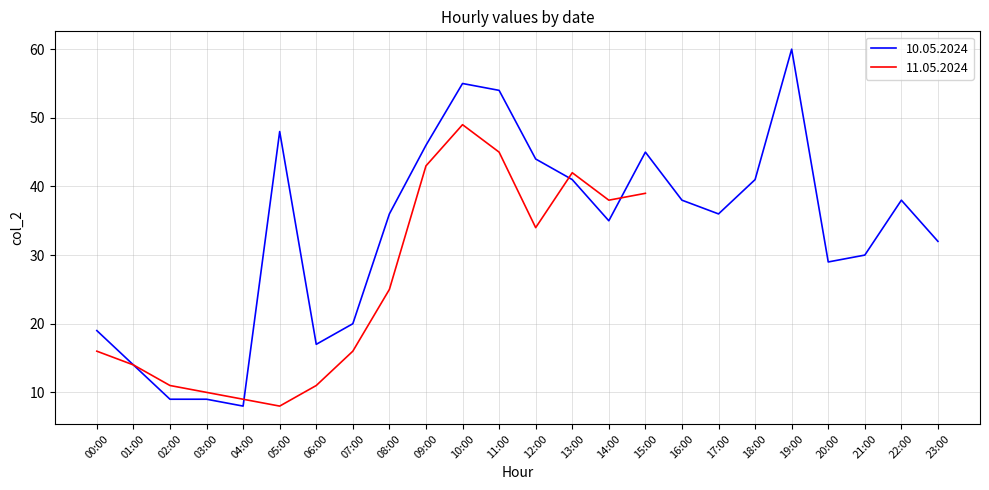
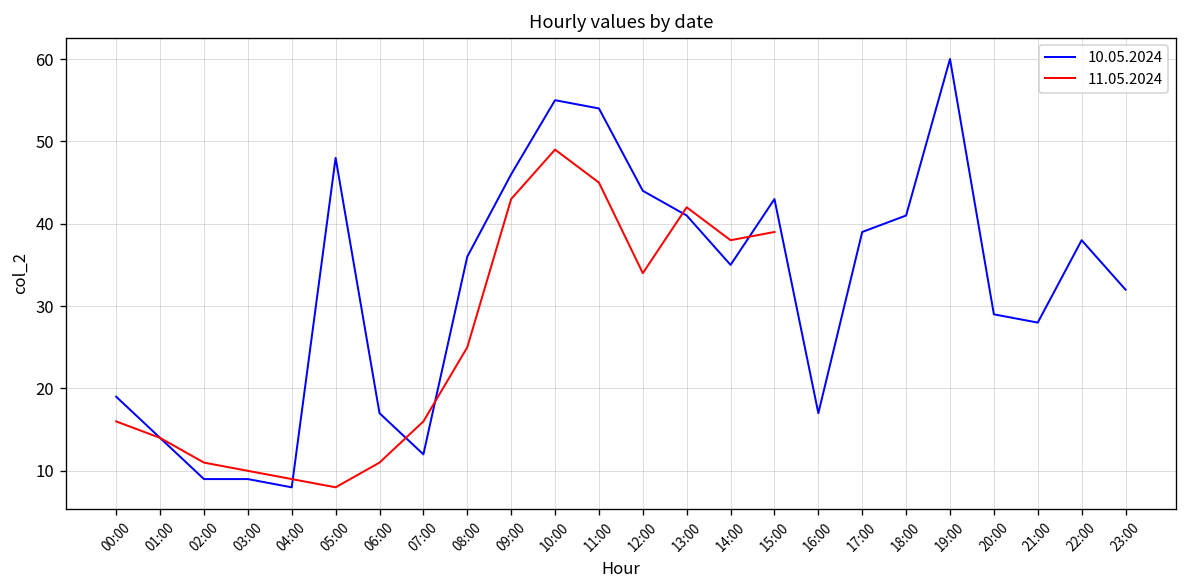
  {
    "10.05.2024": {
      "00:00": 19,
      "02:00": 9,
      "03:00": 9,
      "04:00": 8,
      "05:00": 48,
      "06:00": 17,
-     "07:00": 20,
+     "07:00": 12,
      "08:00": 36,
      "09:00": 46,
      "10:00": 55,
      "11:00": 54,
      "12:00": 44,
      "13:00": 41,
      "14:00": 35,
-     "15:00": 45,
-     "16:00": 38,
-     "17:00": 36,
+     "15:00": 43,
+     "16:00": 17,
+     "17:00": 39,
      "18:00": 41,
      "19:00": 60,
      "20:00": 29,
-     "21:00": 30,
+     "21:00": 28,
      "22:00": 38,
      "23:00": 32
    },
    "11.05.2024": {
      "00:00": 16,
      "02:00": 11,
      "03:00": 10,
      "04:00": 9,
      "05:00": 8,
      "06:00": 11,
      "07:00": 16,
      "08:00": 25,
      "09:00": 43,
      "10:00": 49,
      "11:00": 45,
      "12:00": 34,
      "13:00": 42,
      "14:00": 38,
      "15:00": 39
    }
  }
